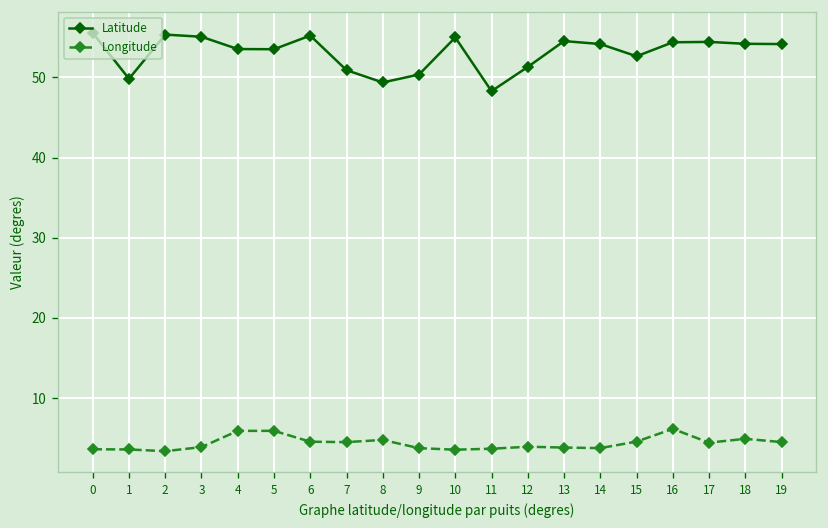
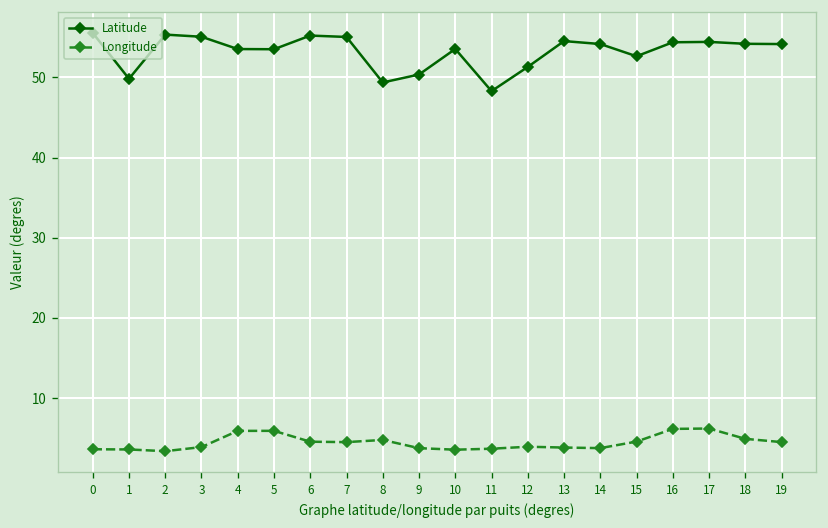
  {
    "Latitude": {
      "1": 50,
      "2": 55,
      "3": 55,
      "4": 54,
      "5": 53,
      "6": 55,
-     "7": 51,
+     "7": 55,
      "8": 49,
      "9": 50,
-     "10": 55,
+     "10": 54,
      "11": 48,
      "12": 51,
      "13": 55,
      "14": 54,
      "15": 53,
      "16": 54,
      "17": 54,
      "18": 54,
      "19": 54
    },
    "Longitude": {
      "0": 4,
      "1": 4,
      "2": 3,
      "3": 4,
      "4": 6,
      "5": 6,
      "6": 5,
      "7": 5,
      "8": 5,
      "9": 4,
      "10": 4,
      "11": 4,
      "12": 4,
      "13": 4,
      "14": 4,
      "15": 5,
      "16": 6,
-     "17": 4,
+     "17": 6,
      "18": 5,
      "19": 5
    }
  }
